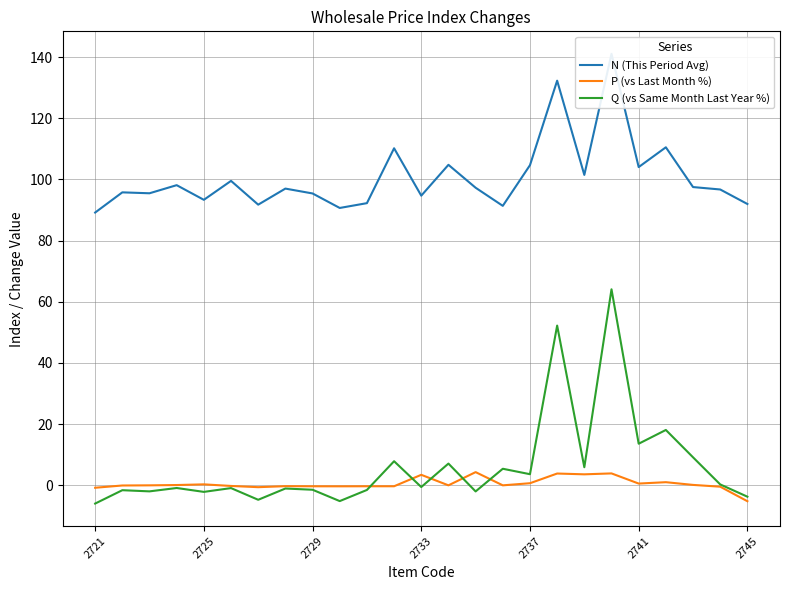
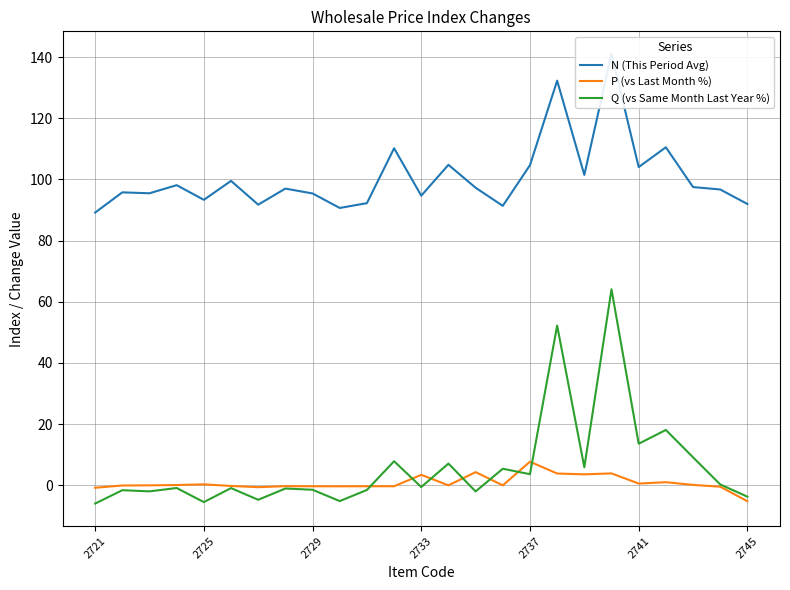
  {
    "N (This Period Avg)": {
      "2721": 89,
      "2725": 93,
      "2729": 95,
      "2733": 95,
      "2737": 105,
      "2741": 104,
      "2745": 92
    },
    "P (vs Last Month %)": {
      "2721": -1,
      "2725": 0,
      "2729": 0,
      "2733": 3,
-     "2737": 1,
+     "2737": 8,
      "2741": 1,
      "2745": -5
    },
    "Q (vs Same Month Last Year %)": {
      "2721": -6,
-     "2725": -2,
+     "2725": -5,
      "2729": -1,
      "2733": -1,
      "2737": 4,
      "2741": 14,
      "2745": -4
    }
  }
